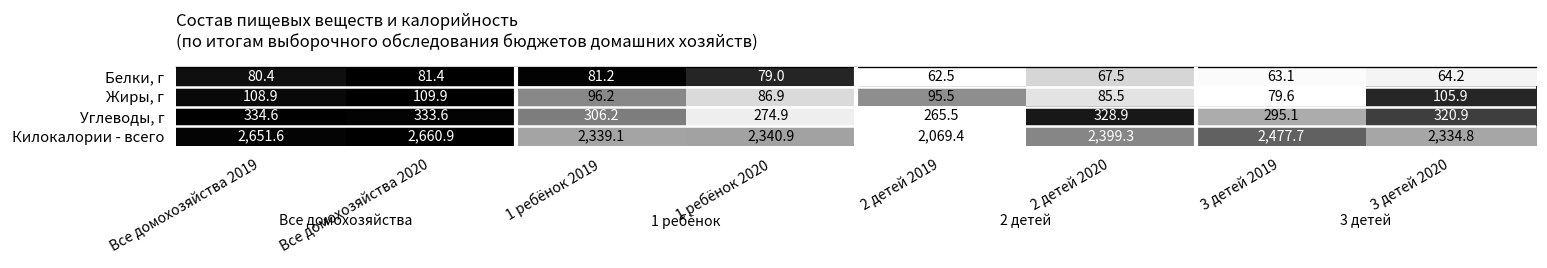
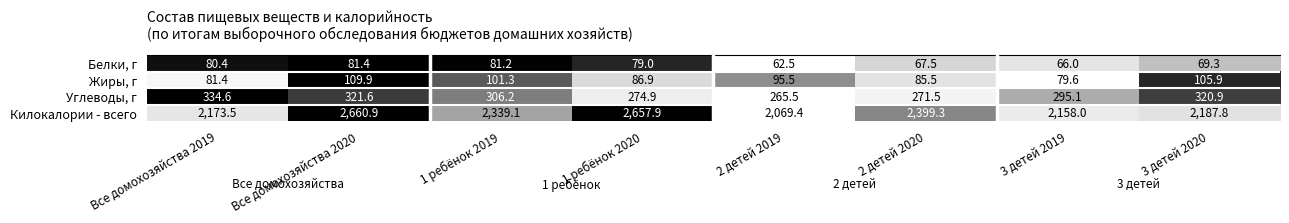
  {
    "Белки, г": {
      "Все домохозяйства 2019": "80.4",
      "Все домохозяйства 2020": "81.4",
      "1 ребёнок 2019": "81.2",
      "1 ребёнок 2020": "79.0",
      "2 детей 2019": "62.5",
      "2 детей 2020": "67.5",
-     "3 детей 2019": "63.1",
-     "3 детей 2020": "64.2"
+     "3 детей 2019": "66.0",
+     "3 детей 2020": "69.3"
    },
    "Жиры, г": {
-     "Все домохозяйства 2019": "108.9",
+     "Все домохозяйства 2019": "81.4",
      "Все домохозяйства 2020": "109.9",
-     "1 ребёнок 2019": "96.2",
+     "1 ребёнок 2019": "101.3",
      "1 ребёнок 2020": "86.9",
      "2 детей 2019": "95.5",
      "2 детей 2020": "85.5",
      "3 детей 2019": "79.6",
      "3 детей 2020": "105.9"
    },
    "Углеводы, г": {
      "Все домохозяйства 2019": "334.6",
-     "Все домохозяйства 2020": "333.6",
+     "Все домохозяйства 2020": "321.6",
      "1 ребёнок 2019": "306.2",
      "1 ребёнок 2020": "274.9",
      "2 детей 2019": "265.5",
-     "2 детей 2020": "328.9",
+     "2 детей 2020": "271.5",
      "3 детей 2019": "295.1",
      "3 детей 2020": "320.9"
    },
    "Килокалории - всего": {
-     "Все домохозяйства 2019": "2,651.6",
+     "Все домохозяйства 2019": "2,173.5",
      "Все домохозяйства 2020": "2,660.9",
      "1 ребёнок 2019": "2,339.1",
-     "1 ребёнок 2020": "2,340.9",
+     "1 ребёнок 2020": "2,657.9",
      "2 детей 2019": "2,069.4",
      "2 детей 2020": "2,399.3",
-     "3 детей 2019": "2,477.7",
-     "3 детей 2020": "2,334.8"
+     "3 детей 2019": "2,158.0",
+     "3 детей 2020": "2,187.8"
    }
  }
